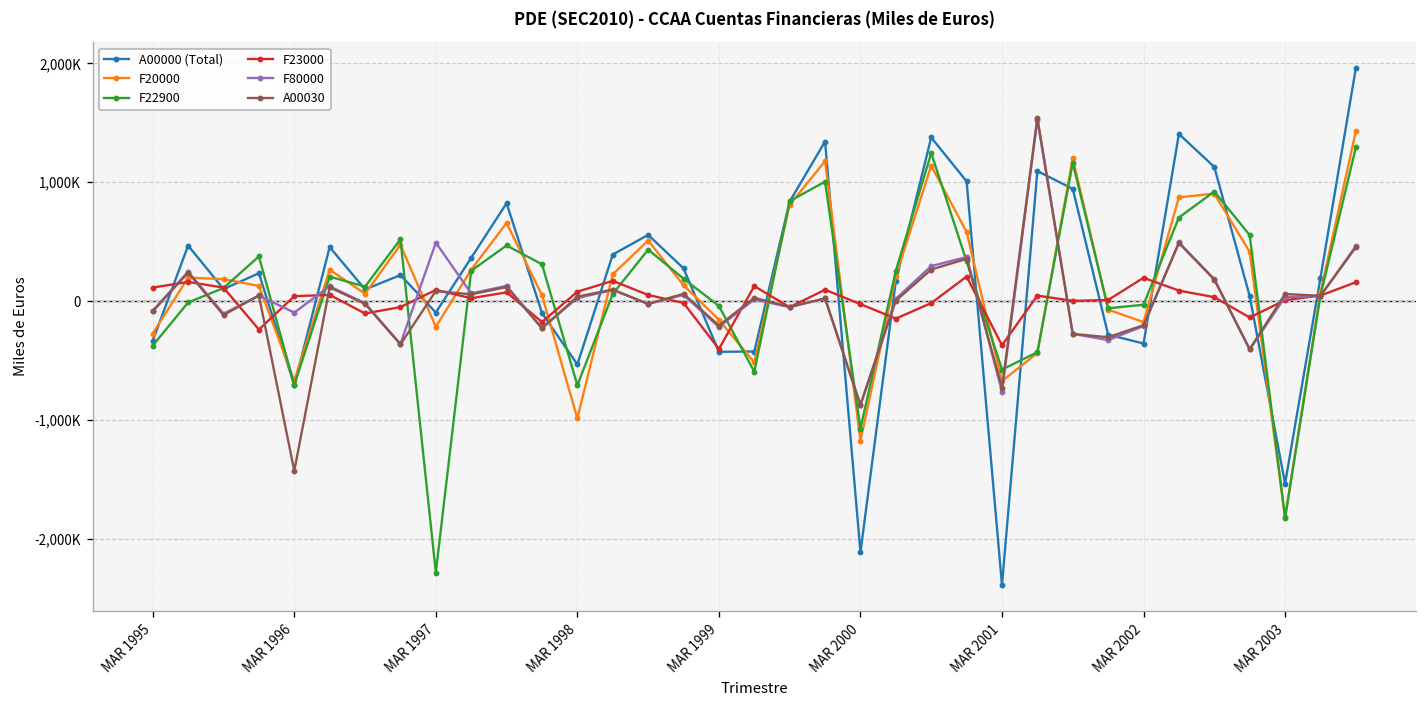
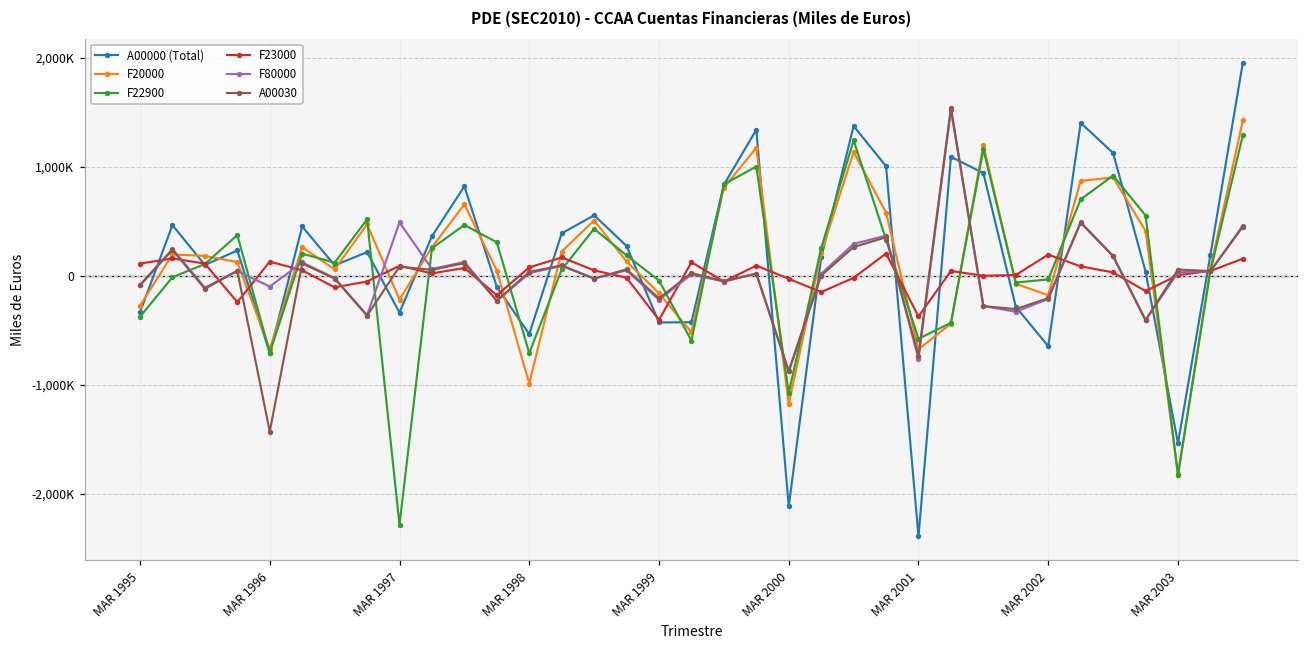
  {
    "A00000 (Total)": {
      "MAR 1995": "-300,000",
-     "MAR 1997": "-100,000",
+     "MAR 1997": "-300,000",
      "MAR 1998": "-500,000",
      "MAR 2000": "-2,100,000",
      "MAR 2001": "-2,400,000",
-     "MAR 2002": "-400,000",
+     "MAR 2002": "-600,000",
      "MAR 2003": "-1,500,000"
    },
    "F20000": {
      "MAR 1995": "-300,000",
      "MAR 1996": "-700,000",
      "MAR 1997": "-200,000",
      "MAR 1998": "-1,000,000",
      "MAR 1999": "-200,000",
      "MAR 2000": "-1,200,000",
      "MAR 2001": "-700,000",
      "MAR 2002": "-200,000"
    },
    "F22900": {
      "MAR 1995": "-400,000",
      "MAR 1997": "-2,300,000",
      "MAR 1998": "-700,000",
      "MAR 1999": "0",
      "MAR 2000": "-1,100,000",
      "MAR 2001": "-600,000",
      "MAR 2002": "0"
    },
    "F23000": {
      "MAR 1995": "100,000",
-     "MAR 1996": "0",
+     "MAR 1996": "100,000",
      "MAR 1998": "100,000",
      "MAR 2000": "0",
      "MAR 2001": "-400,000",
      "MAR 2002": "200,000"
    },
    "F80000": {
      "MAR 1996": "-100,000",
      "MAR 1997": "500,000",
      "MAR 2001": "-800,000"
    },
    "A00030": {
      "MAR 1996": "-1,400,000",
      "MAR 2001": "-700,000",
      "MAR 2003": "100,000"
    }
  }
